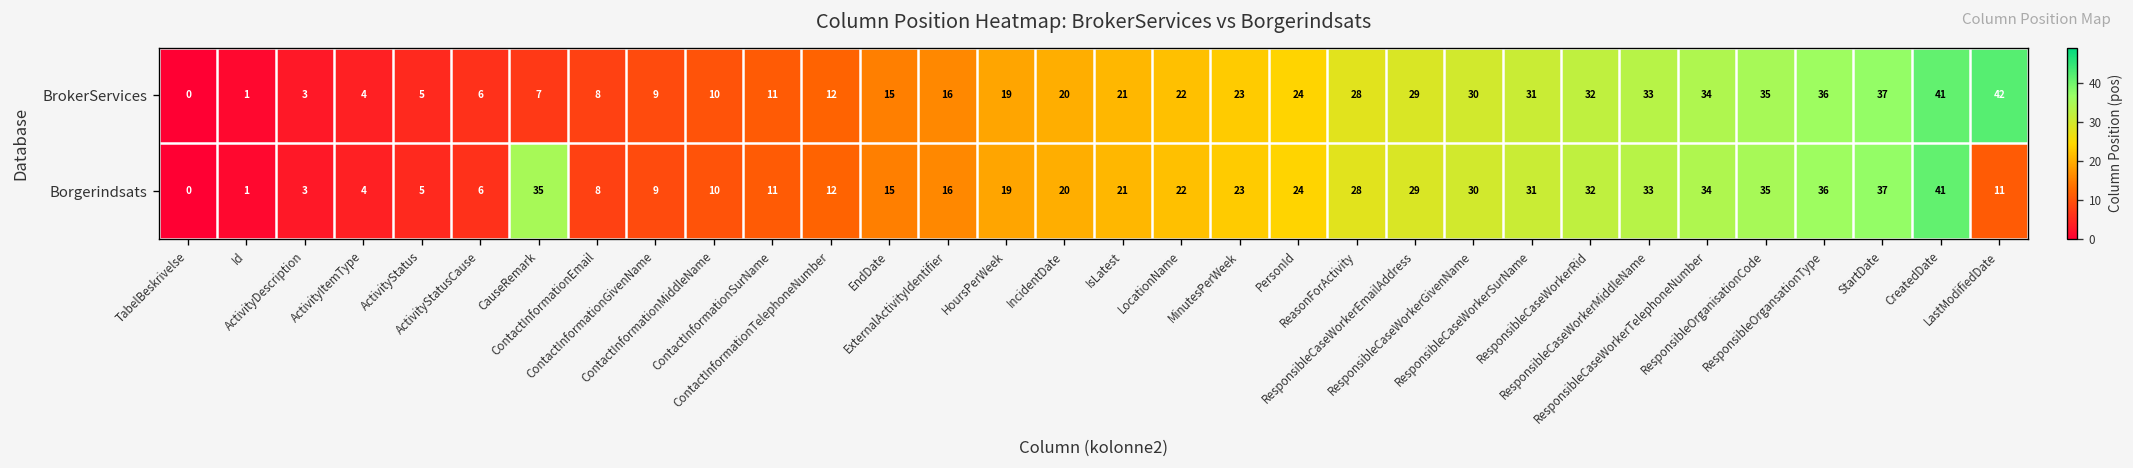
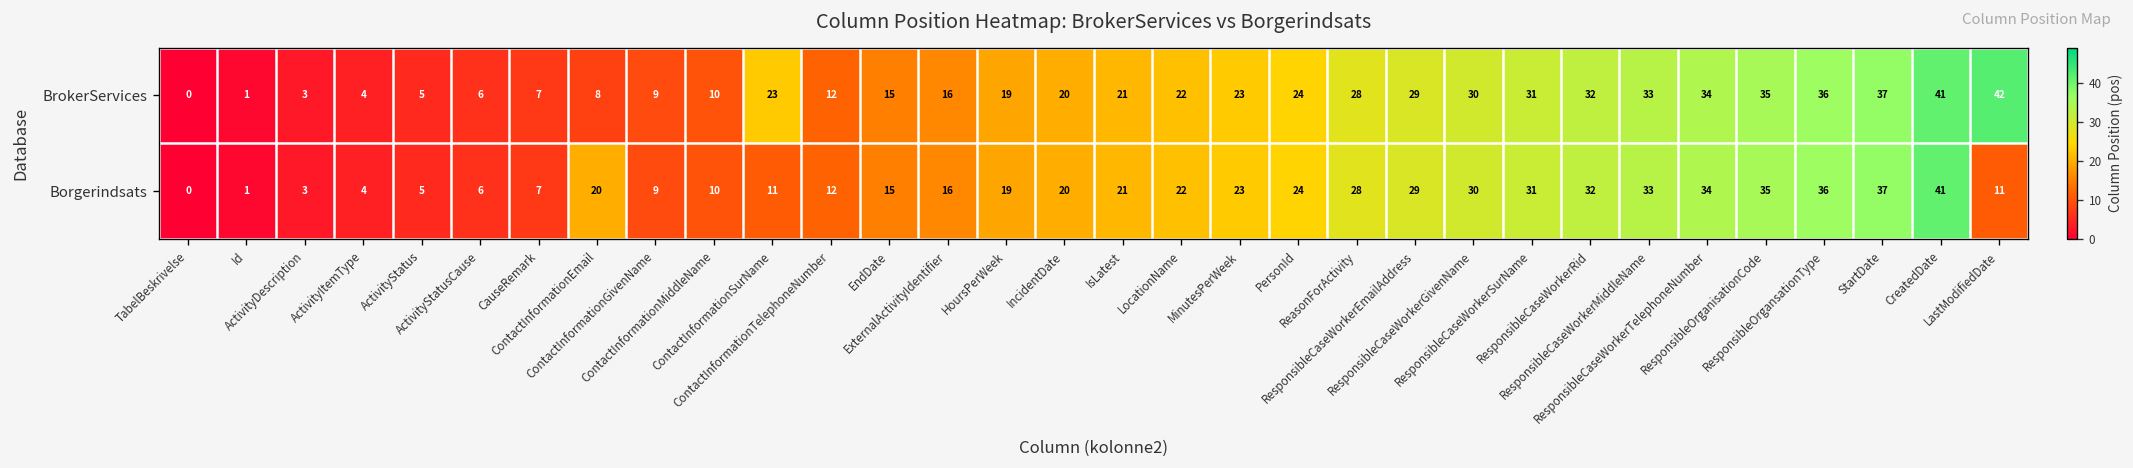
  {
    "BrokerServices": {
      "TabelBeskrivelse": 0,
      "Id": 1,
      "ActivityDescription": 3,
      "ActivityItemType": 4,
      "ActivityStatus": 5,
      "ActivityStatusCause": 6,
      "CauseRemark": 7,
      "ContactInformationEmail": 8,
      "ContactInformationGivenName": 9,
      "ContactInformationMiddleName": 10,
-     "ContactInformationSurName": 11,
+     "ContactInformationSurName": 23,
      "ContactInformationTelephoneNumber": 12,
      "EndDate": 15,
      "ExternalActivityIdentifier": 16,
      "HoursPerWeek": 19,
      "IncidentDate": 20,
      "IsLatest": 21,
      "LocationName": 22,
      "MinutesPerWeek": 23,
      "PersonId": 24,
      "ReasonForActivity": 28,
      "ResponsibleCaseWorkerEmailAddress": 29,
      "ResponsibleCaseWorkerGivenName": 30,
      "ResponsibleCaseWorkerSurName": 31,
      "ResponsibleCaseWorkerRid": 32,
      "ResponsibleCaseWorkerMiddleName": 33,
      "ResponsibleCaseWorkerTelephoneNumber": 34,
      "ResponsibleOrganisationCode": 35,
      "ResponsibleOrgansationType": 36,
      "StartDate": 37,
      "CreatedDate": 41,
      "LastModifiedDate": 42
    },
    "Borgerindsats": {
      "TabelBeskrivelse": 0,
      "Id": 1,
      "ActivityDescription": 3,
      "ActivityItemType": 4,
      "ActivityStatus": 5,
      "ActivityStatusCause": 6,
-     "CauseRemark": 35,
-     "ContactInformationEmail": 8,
+     "CauseRemark": 7,
+     "ContactInformationEmail": 20,
      "ContactInformationGivenName": 9,
      "ContactInformationMiddleName": 10,
      "ContactInformationSurName": 11,
      "ContactInformationTelephoneNumber": 12,
      "EndDate": 15,
      "ExternalActivityIdentifier": 16,
      "HoursPerWeek": 19,
      "IncidentDate": 20,
      "IsLatest": 21,
      "LocationName": 22,
      "MinutesPerWeek": 23,
      "PersonId": 24,
      "ReasonForActivity": 28,
      "ResponsibleCaseWorkerEmailAddress": 29,
      "ResponsibleCaseWorkerGivenName": 30,
      "ResponsibleCaseWorkerSurName": 31,
      "ResponsibleCaseWorkerRid": 32,
      "ResponsibleCaseWorkerMiddleName": 33,
      "ResponsibleCaseWorkerTelephoneNumber": 34,
      "ResponsibleOrganisationCode": 35,
      "ResponsibleOrgansationType": 36,
      "StartDate": 37,
      "CreatedDate": 41,
      "LastModifiedDate": 11
    }
  }
